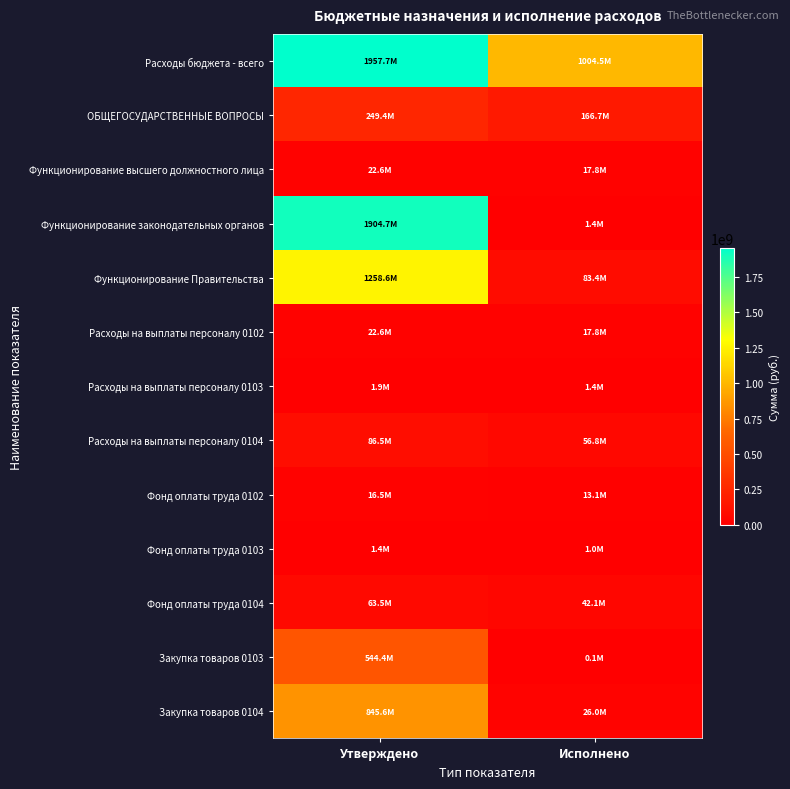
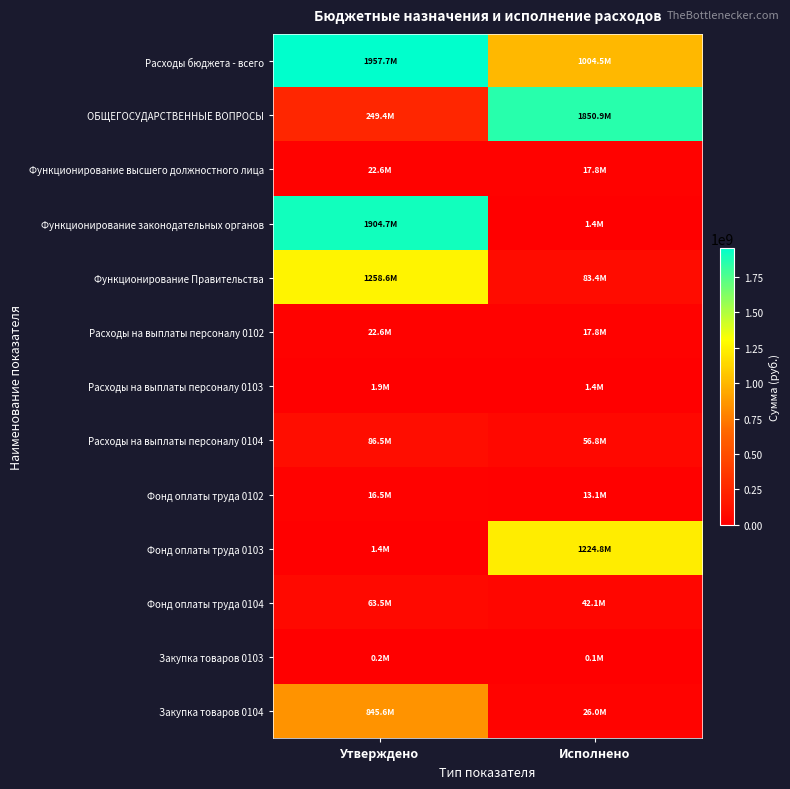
  {
    "Расходы бюджета - всего": {
      "Утверждено": "1957.7M",
      "Исполнено": "1004.5M"
    },
    "ОБЩЕГОСУДАРСТВЕННЫЕ ВОПРОСЫ": {
      "Утверждено": "249.4M",
-     "Исполнено": "166.7M"
+     "Исполнено": "1850.9M"
    },
    "Функционирование высшего должностного лица": {
      "Утверждено": "22.6M",
      "Исполнено": "17.8M"
    },
    "Функционирование законодательных органов": {
      "Утверждено": "1904.7M",
      "Исполнено": "1.4M"
    },
    "Функционирование Правительства": {
      "Утверждено": "1258.6M",
      "Исполнено": "83.4M"
    },
    "Расходы на выплаты персоналу 0102": {
      "Утверждено": "22.6M",
      "Исполнено": "17.8M"
    },
    "Расходы на выплаты персоналу 0103": {
      "Утверждено": "1.9M",
      "Исполнено": "1.4M"
    },
    "Расходы на выплаты персоналу 0104": {
      "Утверждено": "86.5M",
      "Исполнено": "56.8M"
    },
    "Фонд оплаты труда 0102": {
      "Утверждено": "16.5M",
      "Исполнено": "13.1M"
    },
    "Фонд оплаты труда 0103": {
      "Утверждено": "1.4M",
-     "Исполнено": "1.0M"
+     "Исполнено": "1224.8M"
    },
    "Фонд оплаты труда 0104": {
      "Утверждено": "63.5M",
      "Исполнено": "42.1M"
    },
    "Закупка товаров 0103": {
-     "Утверждено": "544.4M",
+     "Утверждено": "0.2M",
      "Исполнено": "0.1M"
    },
    "Закупка товаров 0104": {
      "Утверждено": "845.6M",
      "Исполнено": "26.0M"
    }
  }
